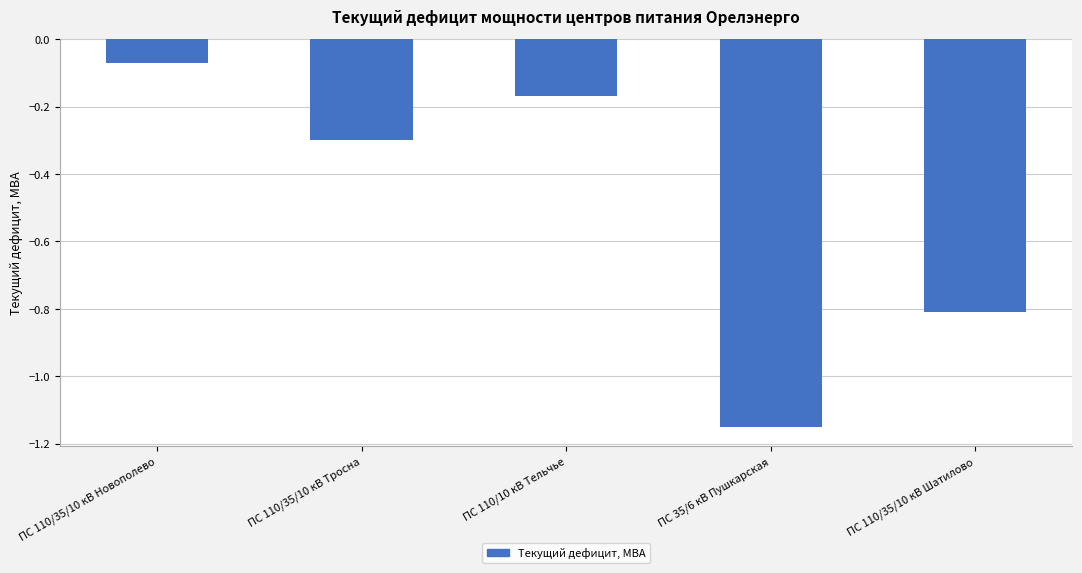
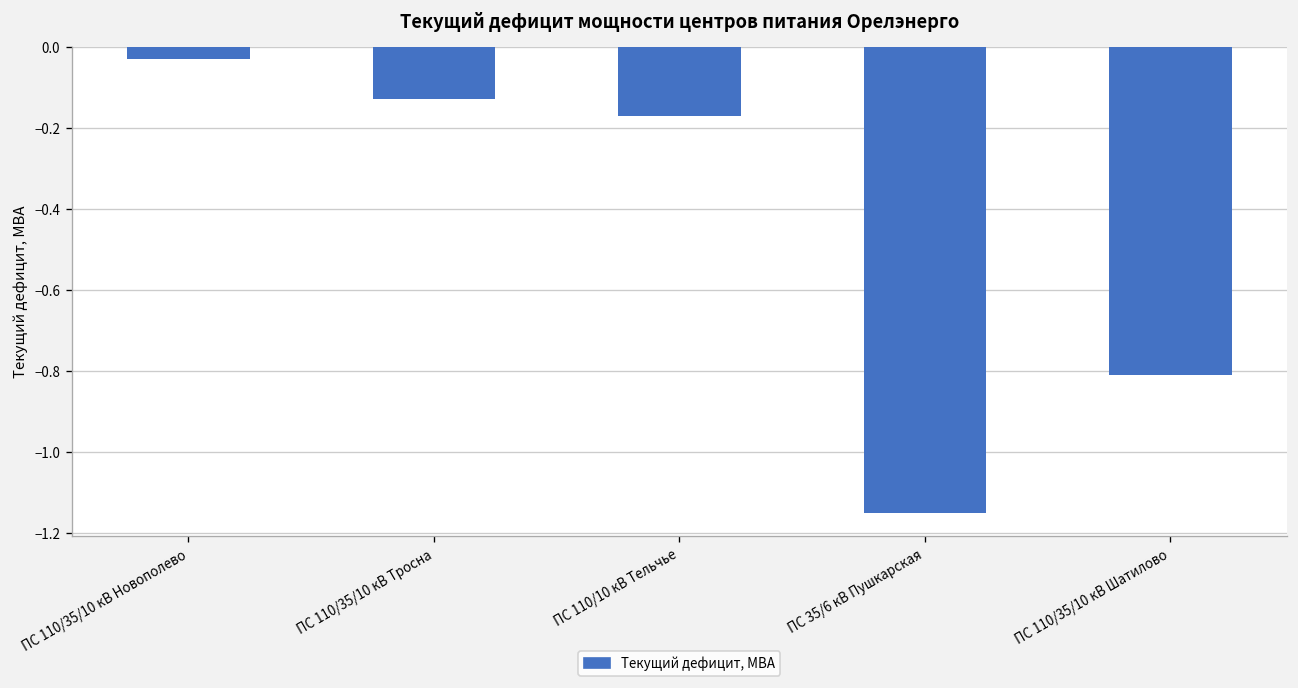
  {
-   "ПС 110/35/10 кВ Новополево": -0.07,
-   "ПС 110/35/10 кВ Тросна": -0.30,
+   "ПС 110/35/10 кВ Новополево": -0.03,
+   "ПС 110/35/10 кВ Тросна": -0.13,
    "ПС 110/10 кВ Тельчье": -0.17,
    "ПС 35/6 кВ Пушкарская": -1.15,
    "ПС 110/35/10 кВ Шатилово": -0.81
  }
